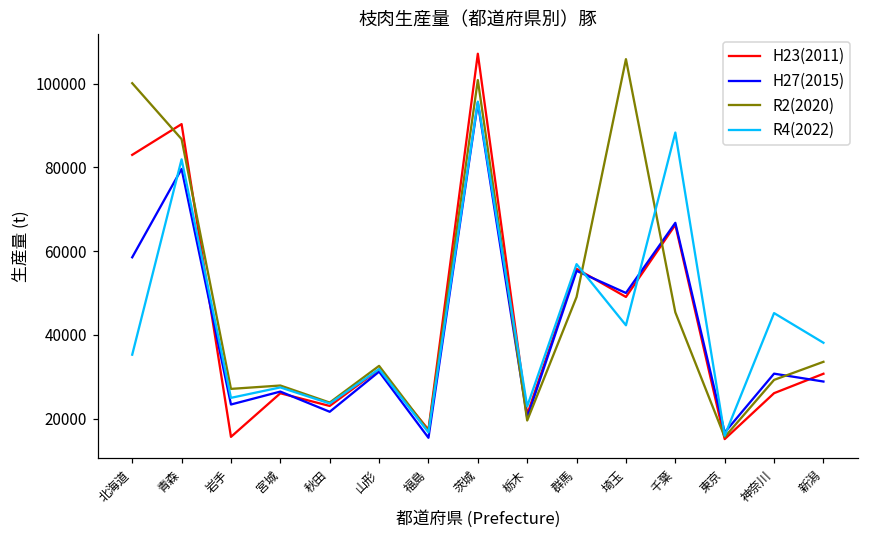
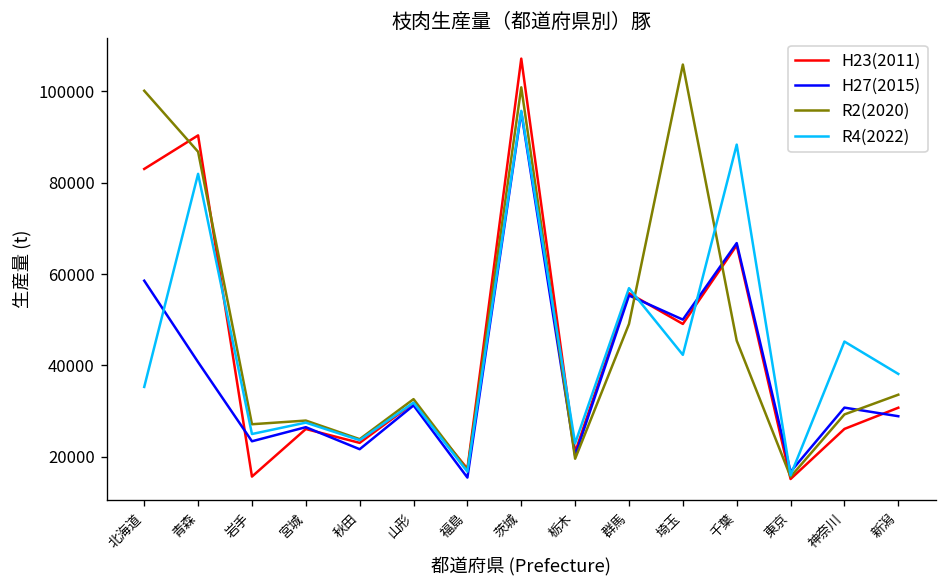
  {
    "H23(2011)": {
      "北海道": 83000,
      "青森": 90000,
      "岩手": 16000,
      "茨城": 107000,
      "栃木": 21000,
      "埼玉": 49000,
      "神奈川": 26000,
      "新潟": 31000
    },
    "H27(2015)": {
      "北海道": 59000,
-     "青森": 80000,
+     "青森": 41000,
      "岩手": 23000,
      "秋田": 22000,
      "福島": 15000,
      "栃木": 20000,
      "埼玉": 50000,
      "東京": 17000,
      "神奈川": 31000,
      "新潟": 29000
    },
    "R2(2020)": {
      "北海道": 100000,
      "青森": 87000,
      "岩手": 27000,
      "山形": 33000,
      "茨城": 101000,
      "栃木": 20000,
      "群馬": 49000,
      "埼玉": 106000,
      "千葉": 45000,
      "神奈川": 29000,
      "新潟": 34000
    },
    "R4(2022)": {
      "北海道": 35000,
      "青森": 82000,
      "岩手": 25000,
      "栃木": 23000,
      "群馬": 57000,
      "埼玉": 42000,
      "千葉": 88000,
      "神奈川": 45000,
      "新潟": 38000
    }
  }
